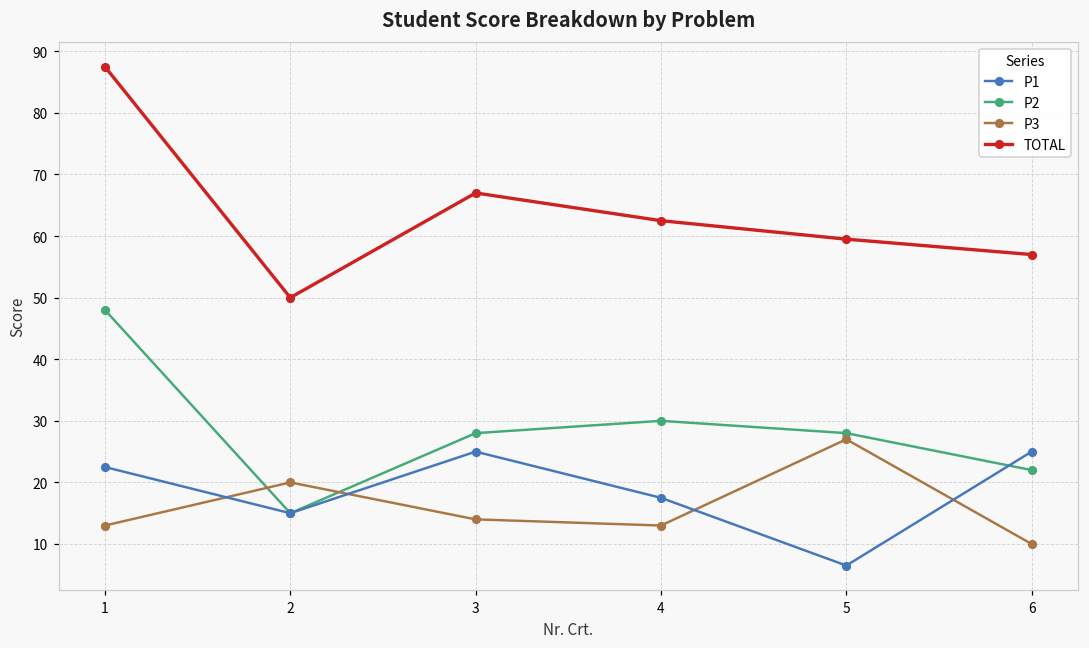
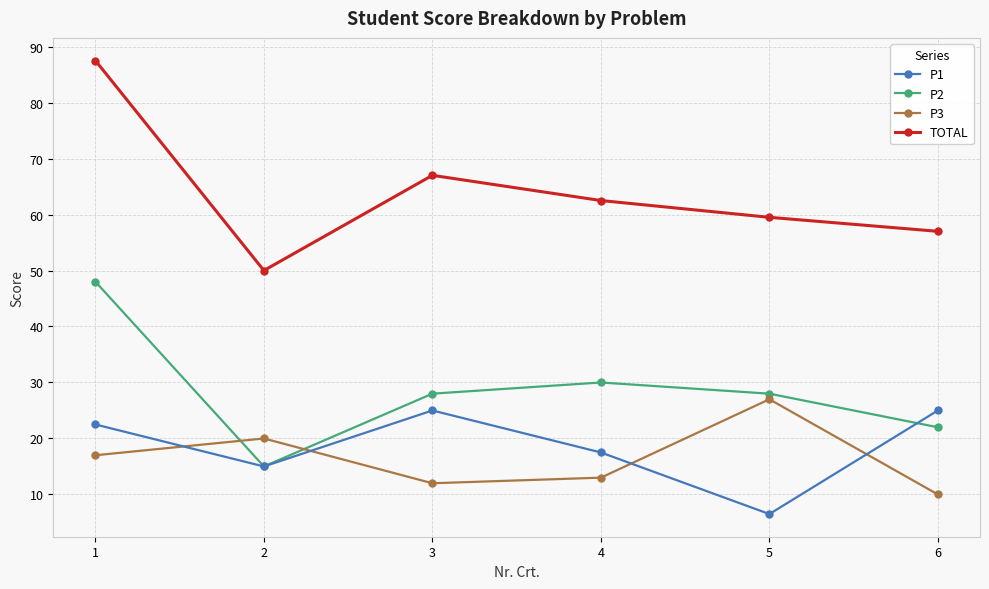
  {
    "P1": {
      "1": 23,
      "3": 25,
      "4": 18,
      "5": 7,
      "6": 25
    },
    "P2": {
      "1": 48,
      "3": 28,
      "4": 30,
      "5": 28,
      "6": 22
    },
    "P3": {
-     "1": 13,
+     "1": 17,
      "2": 20,
-     "3": 14,
+     "3": 12,
      "4": 13,
      "5": 27,
      "6": 10
    },
    "TOTAL": {
      "1": 88,
      "2": 50,
      "3": 67,
      "4": 63,
      "5": 60,
      "6": 57
    }
  }
